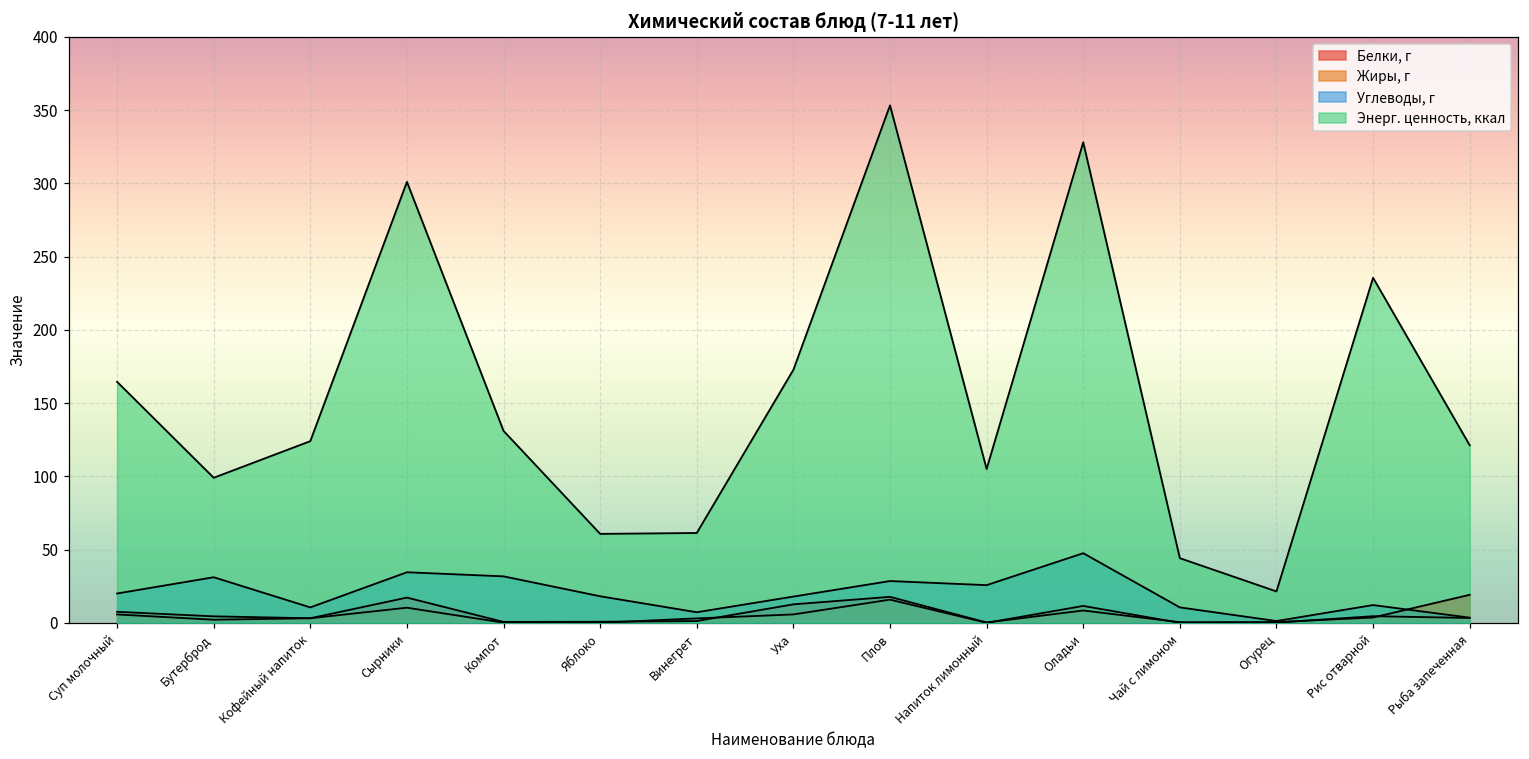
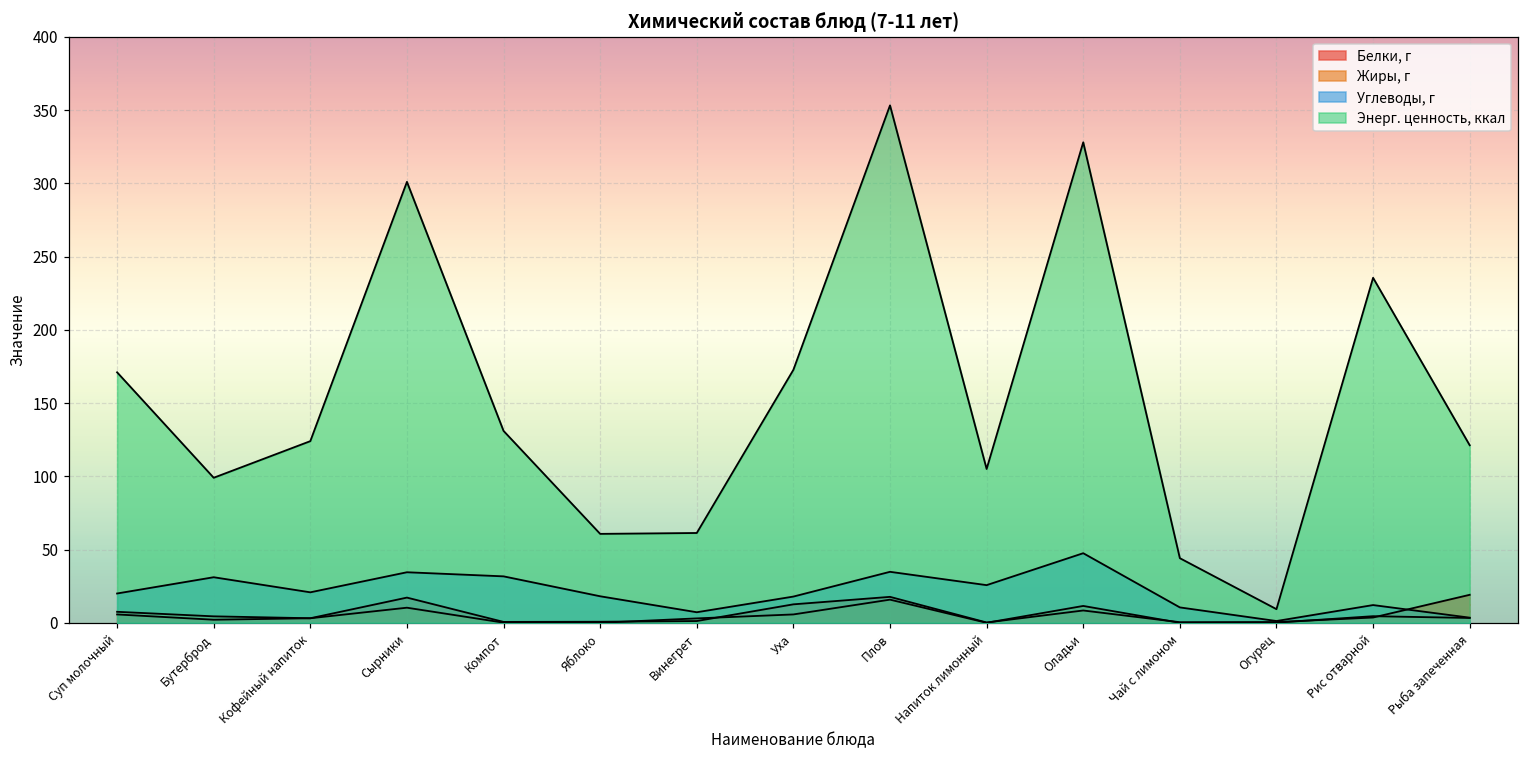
  {
    "Углеводы, г": {
      "Суп молочный": 20,
      "Бутерброд": 31,
-     "Кофейный напиток": 11,
+     "Кофейный напиток": 21,
      "Сырники": 35,
      "Компот": 32,
      "Яблоко": 18,
      "Винегрет": 7,
      "Уха": 18,
-     "Плов": 29,
+     "Плов": 35,
      "Напиток лимонный": 26,
      "Оладьи": 48,
      "Чай с лимоном": 11,
      "Рис отварной": 12
    },
    "Энерг. ценность, ккал": {
-     "Суп молочный": 165,
+     "Суп молочный": 171,
      "Бутерброд": 99,
      "Кофейный напиток": 124,
      "Сырники": 301,
      "Компот": 131,
      "Яблоко": 61,
      "Винегрет": 61,
      "Уха": 173,
      "Плов": 353,
      "Напиток лимонный": 105,
      "Оладьи": 328,
      "Чай с лимоном": 44,
-     "Огурец": 21,
+     "Огурец": 9,
      "Рис отварной": 236,
      "Рыба запеченная": 121
    }
  }
